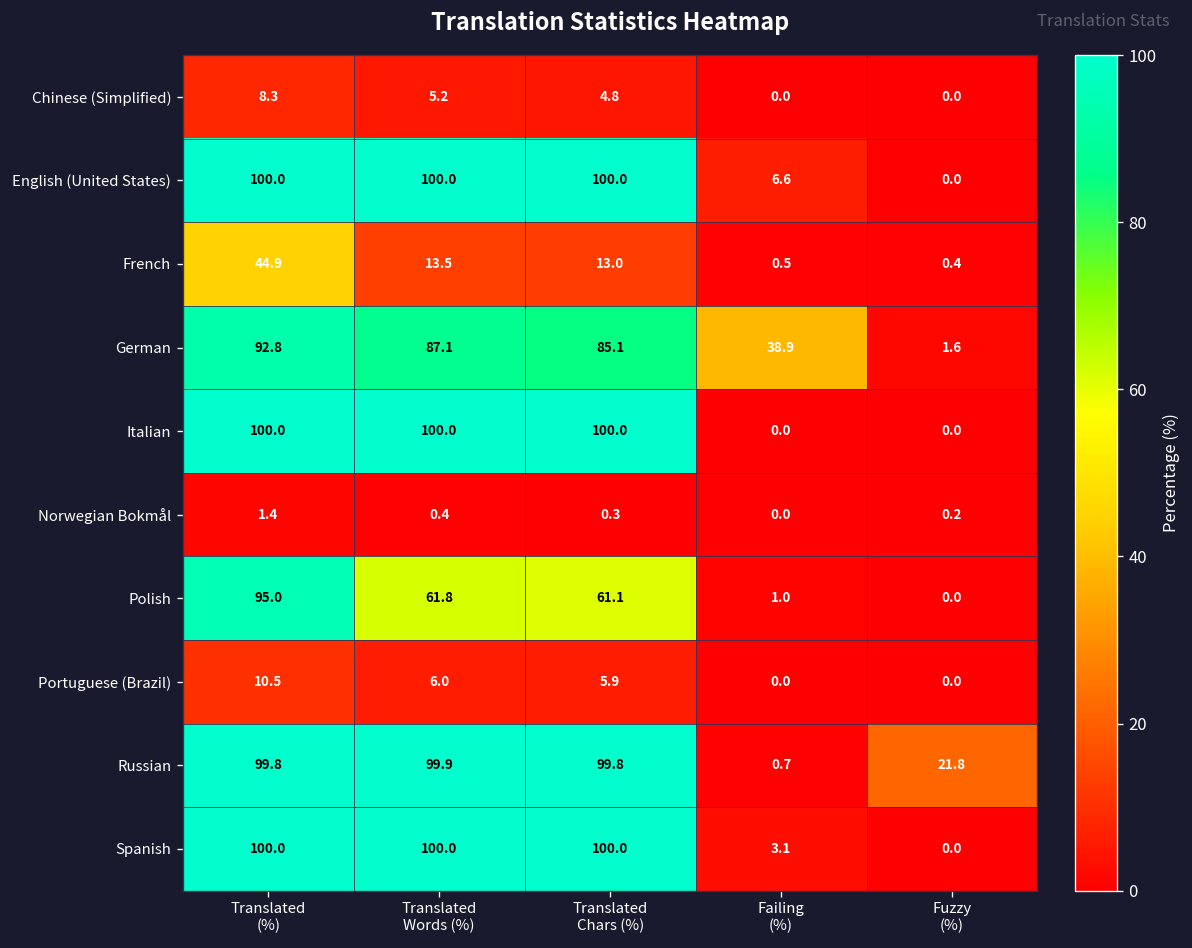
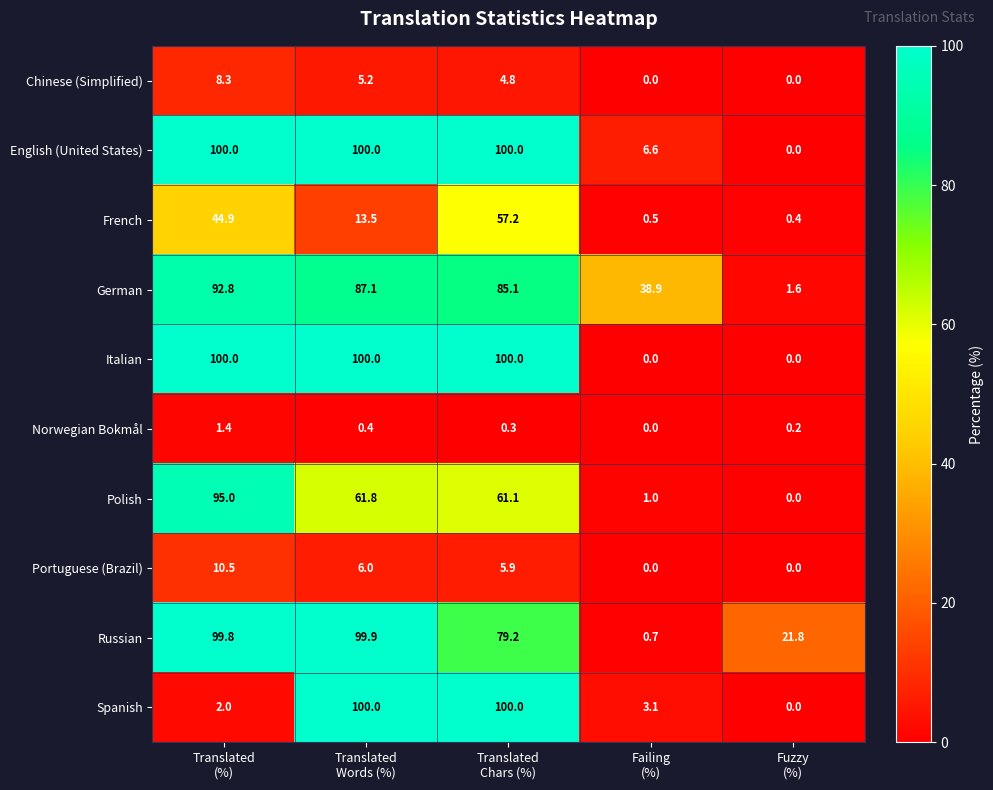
  {
    "Chinese (Simplified)": {
      "Translated (%)": 8.3,
      "Translated Words (%)": 5.2,
      "Translated Chars (%)": 4.8,
      "Failing (%)": 0.0,
      "Fuzzy (%)": 0.0
    },
    "English (United States)": {
      "Translated (%)": 100.0,
      "Translated Words (%)": 100.0,
      "Translated Chars (%)": 100.0,
      "Failing (%)": 6.6,
      "Fuzzy (%)": 0.0
    },
    "French": {
      "Translated (%)": 44.9,
      "Translated Words (%)": 13.5,
-     "Translated Chars (%)": 13.0,
+     "Translated Chars (%)": 57.2,
      "Failing (%)": 0.5,
      "Fuzzy (%)": 0.4
    },
    "German": {
      "Translated (%)": 92.8,
      "Translated Words (%)": 87.1,
      "Translated Chars (%)": 85.1,
      "Failing (%)": 38.9,
      "Fuzzy (%)": 1.6
    },
    "Italian": {
      "Translated (%)": 100.0,
      "Translated Words (%)": 100.0,
      "Translated Chars (%)": 100.0,
      "Failing (%)": 0.0,
      "Fuzzy (%)": 0.0
    },
    "Norwegian Bokmål": {
      "Translated (%)": 1.4,
      "Translated Words (%)": 0.4,
      "Translated Chars (%)": 0.3,
      "Failing (%)": 0.0,
      "Fuzzy (%)": 0.2
    },
    "Polish": {
      "Translated (%)": 95.0,
      "Translated Words (%)": 61.8,
      "Translated Chars (%)": 61.1,
      "Failing (%)": 1.0,
      "Fuzzy (%)": 0.0
    },
    "Portuguese (Brazil)": {
      "Translated (%)": 10.5,
      "Translated Words (%)": 6.0,
      "Translated Chars (%)": 5.9,
      "Failing (%)": 0.0,
      "Fuzzy (%)": 0.0
    },
    "Russian": {
      "Translated (%)": 99.8,
      "Translated Words (%)": 99.9,
-     "Translated Chars (%)": 99.8,
+     "Translated Chars (%)": 79.2,
      "Failing (%)": 0.7,
      "Fuzzy (%)": 21.8
    },
    "Spanish": {
-     "Translated (%)": 100.0,
+     "Translated (%)": 2.0,
      "Translated Words (%)": 100.0,
      "Translated Chars (%)": 100.0,
      "Failing (%)": 3.1,
      "Fuzzy (%)": 0.0
    }
  }
